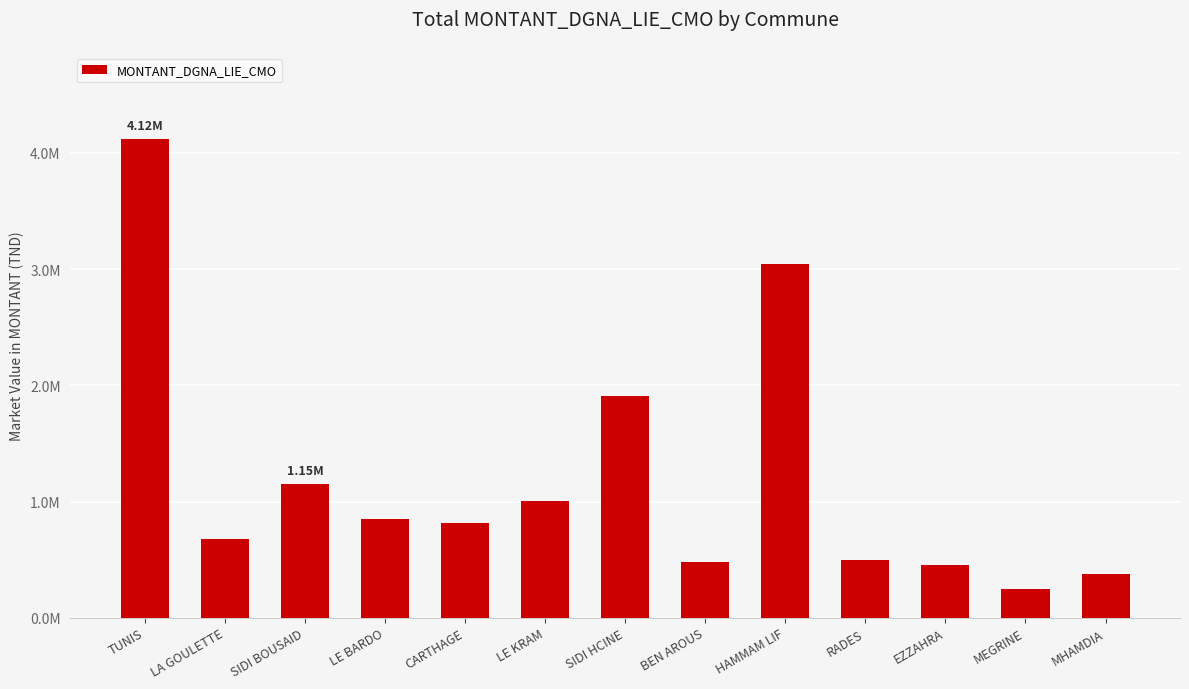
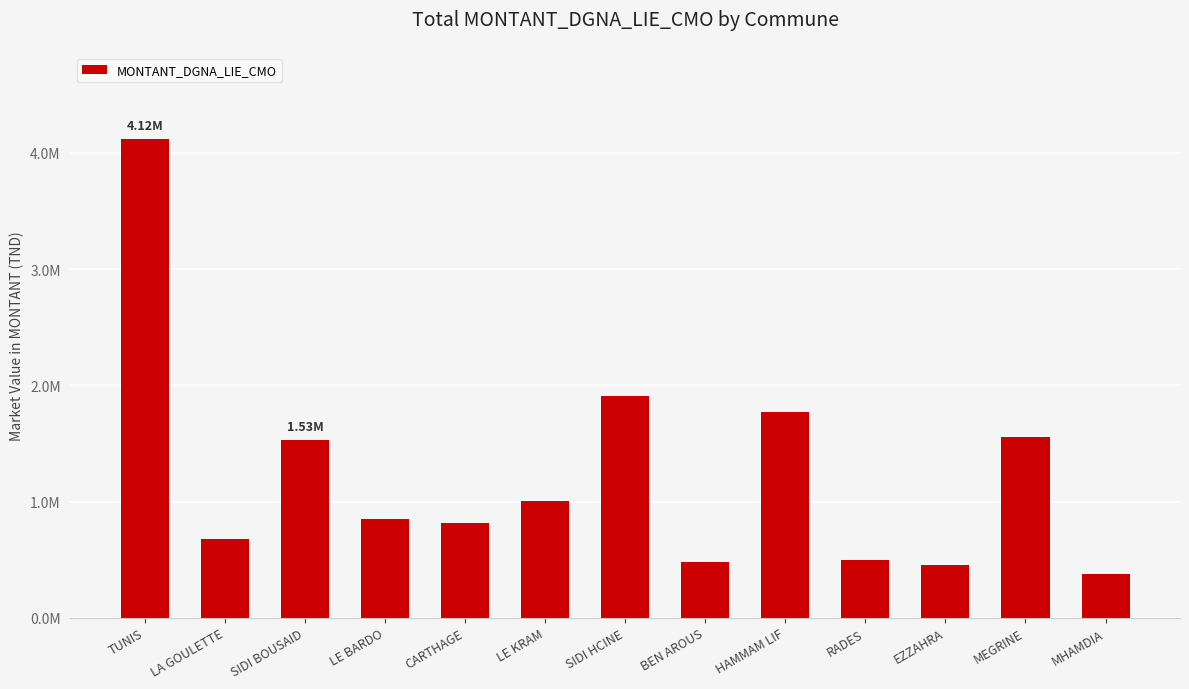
  {
    "TUNIS": "4.12M",
-   "SIDI BOUSAID": "1.15M",
-   "HAMMAM LIF": "3040000",
-   "MEGRINE": "250000"
+   "SIDI BOUSAID": "1.53M",
+   "HAMMAM LIF": "1770000",
+   "MEGRINE": "1560000"
  }
